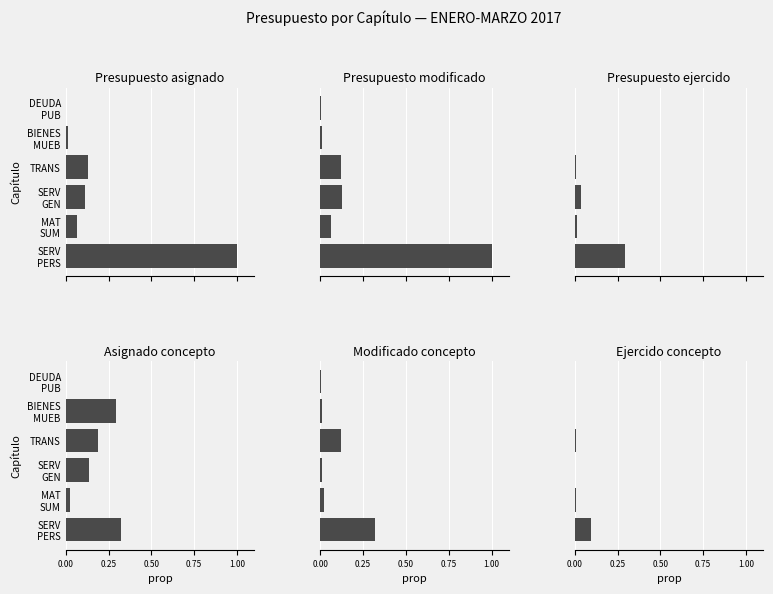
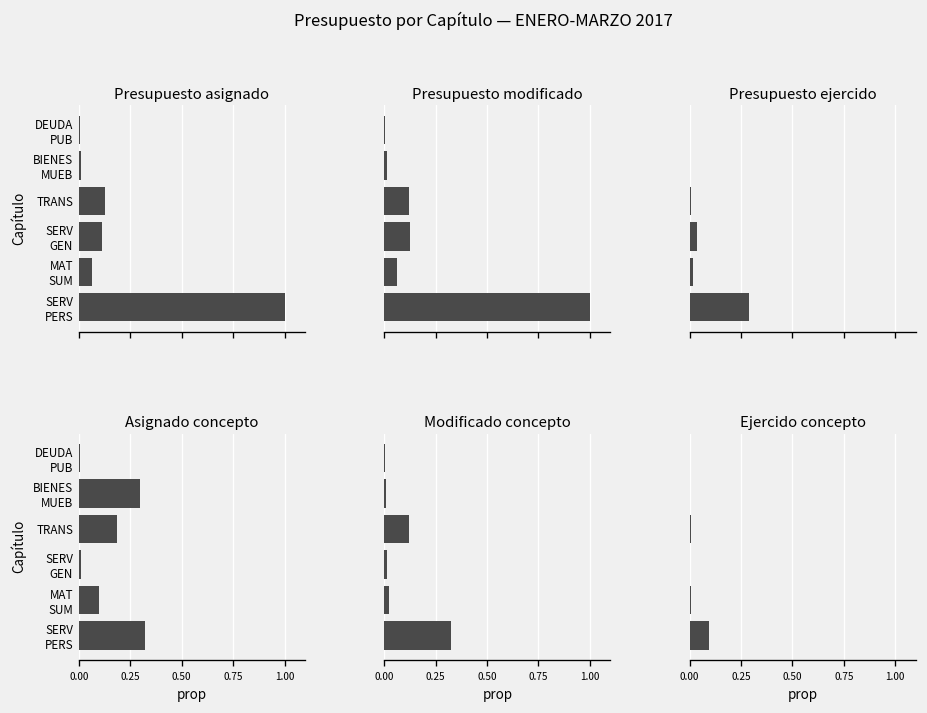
  {
    "Asignado concepto": {
      "BIENES MUEB": 0.30,
      "TRANS": 0.19,
-     "SERV GEN": 0.13,
-     "MAT SUM": 0.03,
+     "SERV GEN": 0.01,
+     "MAT SUM": 0.10,
      "SERV PERS": 0.32
    }
  }
